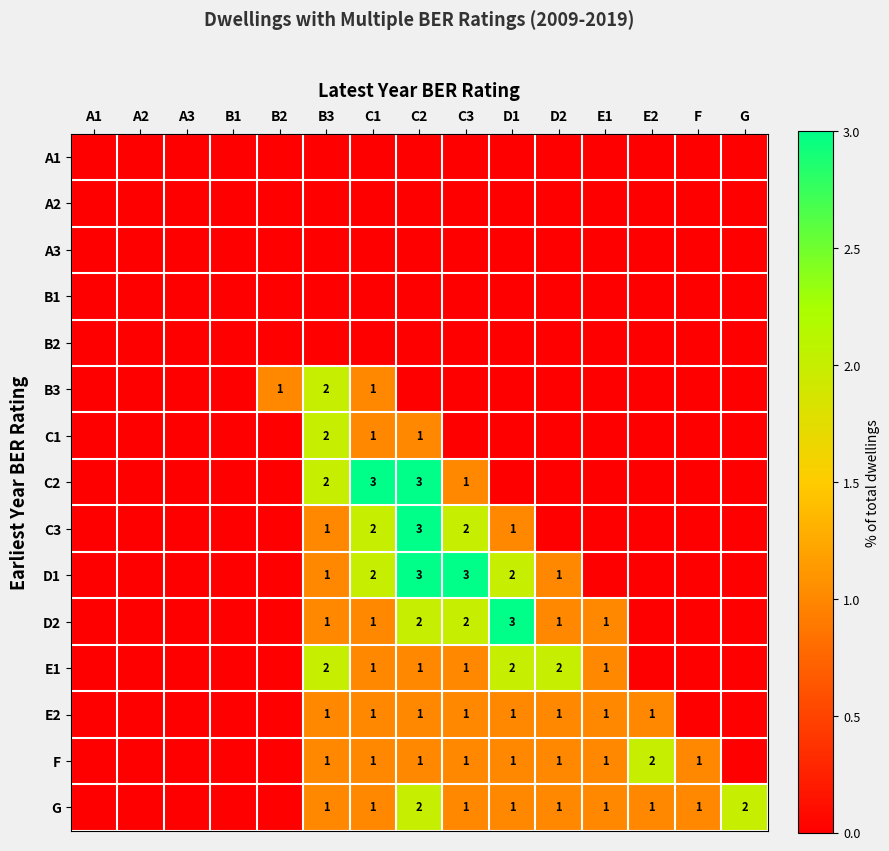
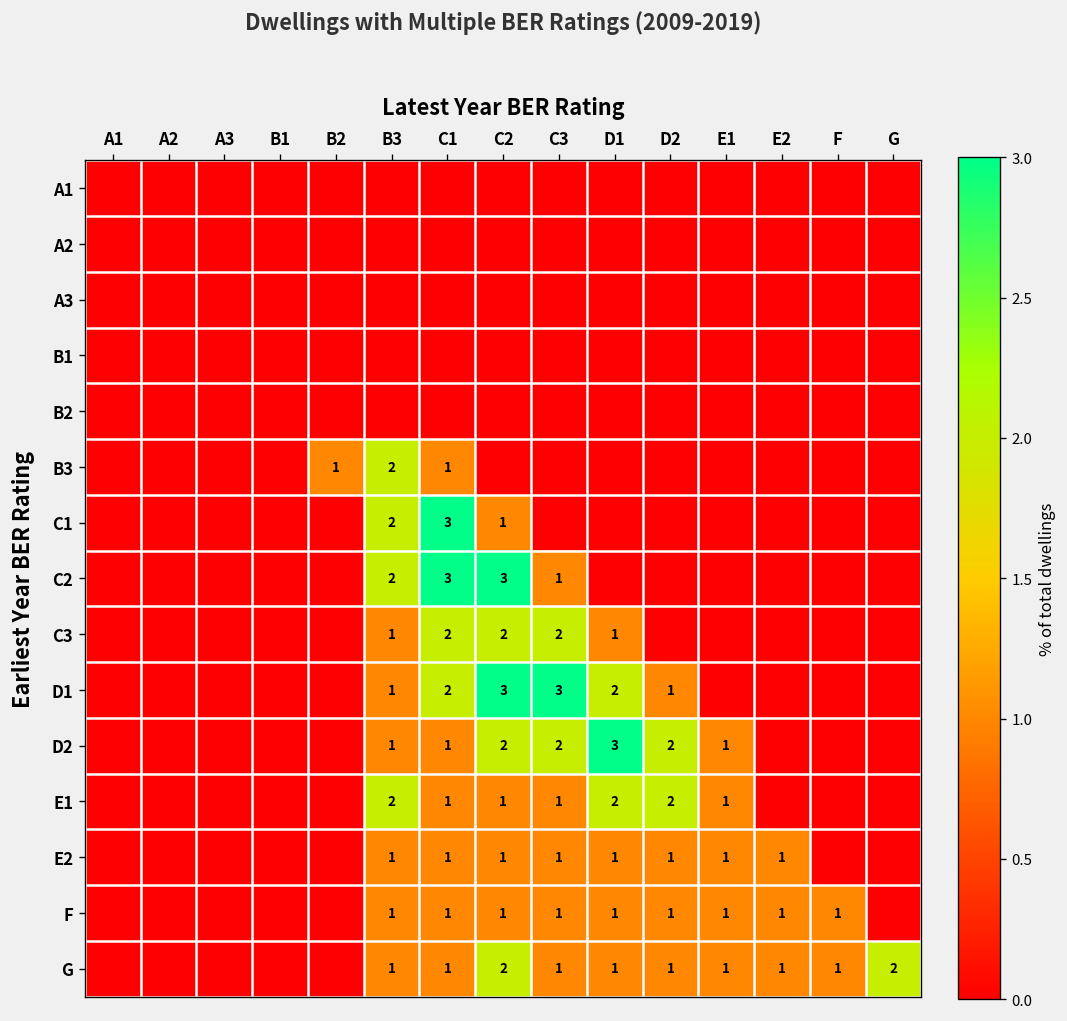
  {
    "B3": {
      "B2": 1,
      "B3": 2,
      "C1": 1
    },
    "C1": {
      "B3": 2,
-     "C1": 1,
+     "C1": 3,
      "C2": 1
    },
    "C2": {
      "B3": 2,
      "C1": 3,
      "C2": 3,
      "C3": 1
    },
    "C3": {
      "B3": 1,
      "C1": 2,
-     "C2": 3,
+     "C2": 2,
      "C3": 2,
      "D1": 1
    },
    "D1": {
      "B3": 1,
      "C1": 2,
      "C2": 3,
      "C3": 3,
      "D1": 2,
      "D2": 1
    },
    "D2": {
      "B3": 1,
      "C1": 1,
      "C2": 2,
      "C3": 2,
      "D1": 3,
-     "D2": 1,
+     "D2": 2,
      "E1": 1
    },
    "E1": {
      "B3": 2,
      "C1": 1,
      "C2": 1,
      "C3": 1,
      "D1": 2,
      "D2": 2,
      "E1": 1
    },
    "E2": {
      "B3": 1,
      "C1": 1,
      "C2": 1,
      "C3": 1,
      "D1": 1,
      "D2": 1,
      "E1": 1,
      "E2": 1
    },
    "F": {
      "B3": 1,
      "C1": 1,
      "C2": 1,
      "C3": 1,
      "D1": 1,
      "D2": 1,
      "E1": 1,
-     "E2": 2,
+     "E2": 1,
      "F": 1
    },
    "G": {
      "B3": 1,
      "C1": 1,
      "C2": 2,
      "C3": 1,
      "D1": 1,
      "D2": 1,
      "E1": 1,
      "E2": 1,
      "F": 1,
      "G": 2
    }
  }
